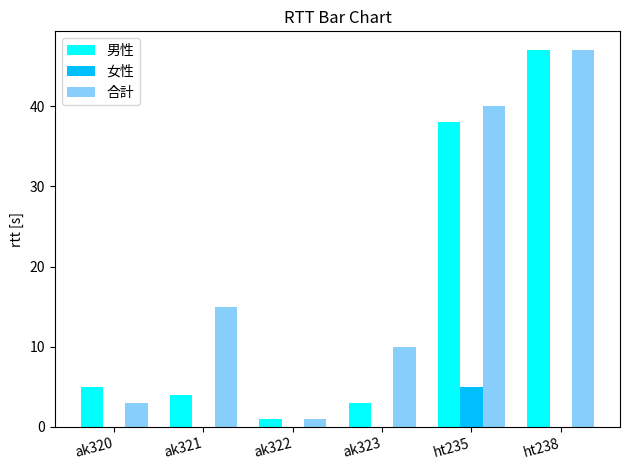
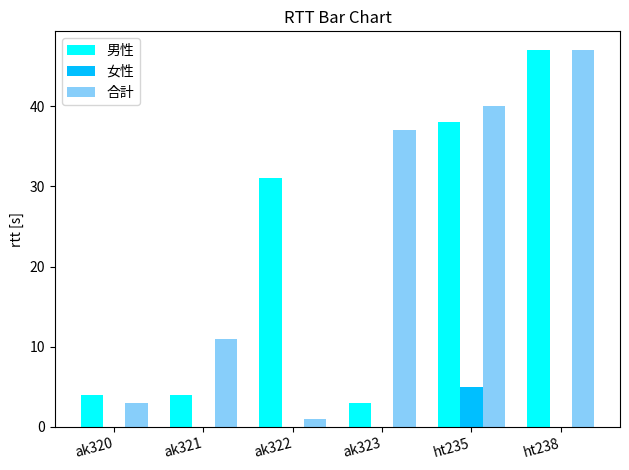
  {
    "男性": {
-     "ak320": 5,
+     "ak320": 4,
      "ak321": 4,
-     "ak322": 1,
+     "ak322": 31,
      "ak323": 3,
      "ht235": 38,
      "ht238": 47
    },
    "女性": {
      "ak320": 0,
      "ak321": 0,
      "ak322": 0,
      "ak323": 0,
      "ht235": 5,
      "ht238": 0
    },
    "合計": {
      "ak320": 3,
-     "ak321": 15,
+     "ak321": 11,
      "ak322": 1,
-     "ak323": 10,
+     "ak323": 37,
      "ht235": 40,
      "ht238": 47
    }
  }
